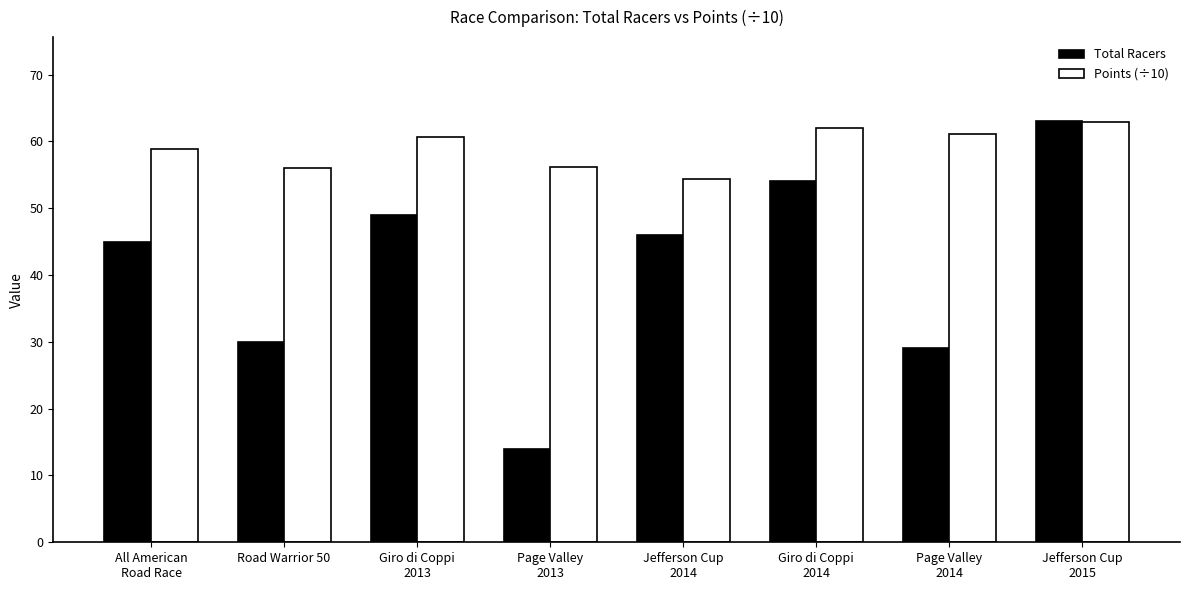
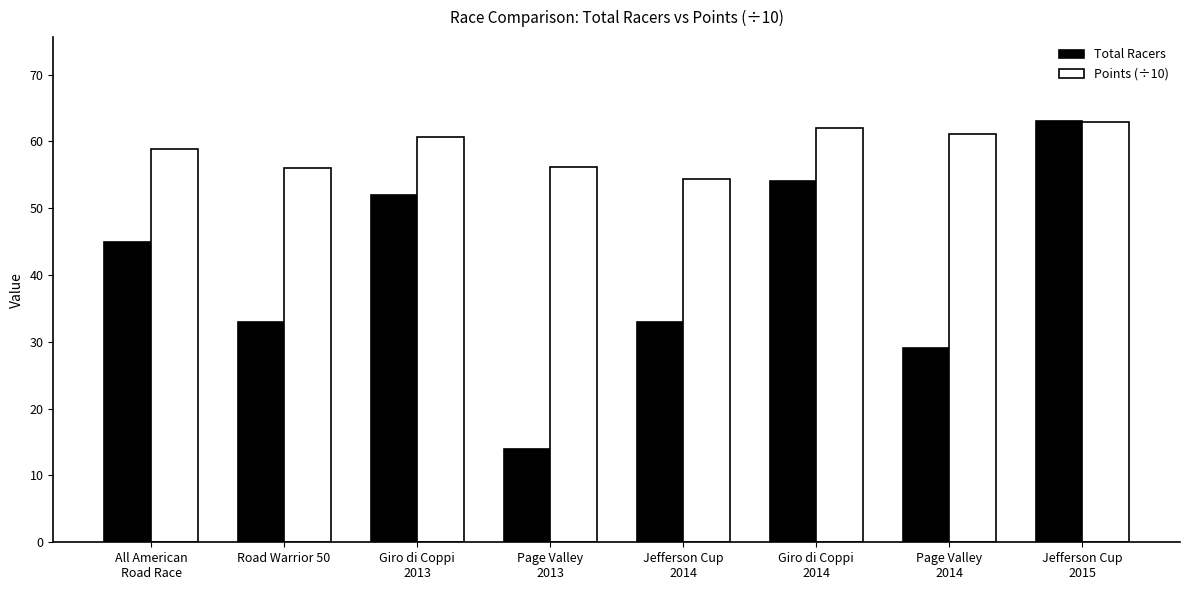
  {
    "Total Racers": {
      "All American Road Race": 45,
-     "Road Warrior 50": 30,
-     "Giro di Coppi 2013": 49,
+     "Road Warrior 50": 33,
+     "Giro di Coppi 2013": 52,
      "Page Valley 2013": 14,
-     "Jefferson Cup 2014": 46,
+     "Jefferson Cup 2014": 33,
      "Giro di Coppi 2014": 54,
      "Page Valley 2014": 29,
      "Jefferson Cup 2015": 63
    },
    "Points (÷10)": {
      "All American Road Race": 59,
      "Road Warrior 50": 56,
      "Giro di Coppi 2013": 61,
      "Page Valley 2013": 56,
      "Jefferson Cup 2014": 54,
      "Giro di Coppi 2014": 62,
      "Page Valley 2014": 61,
      "Jefferson Cup 2015": 63
    }
  }
